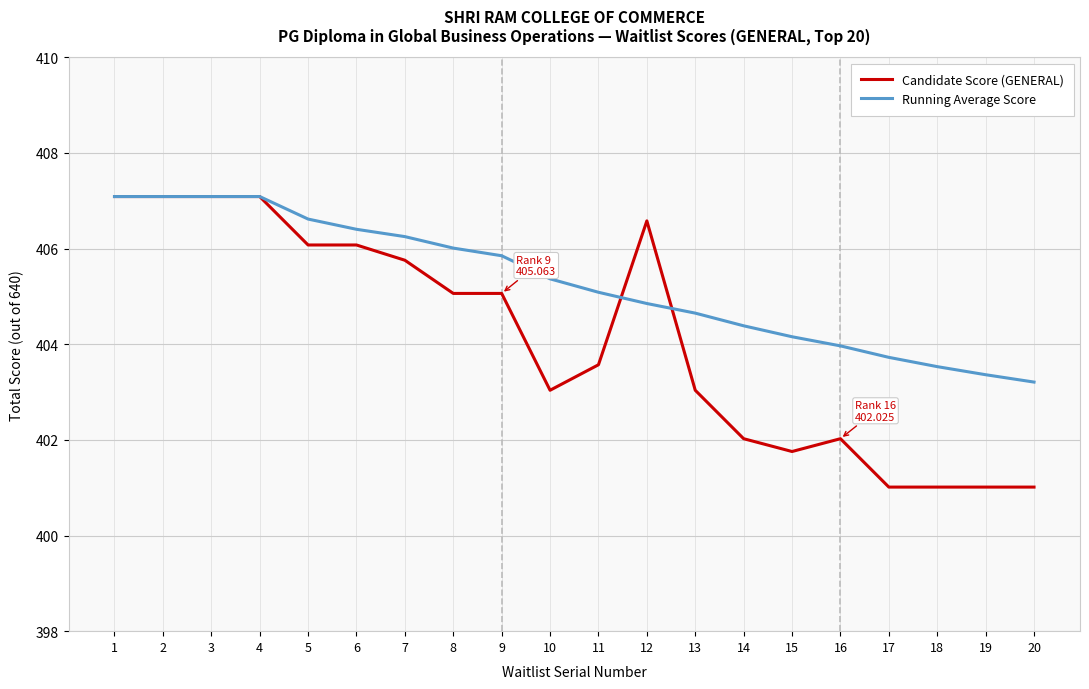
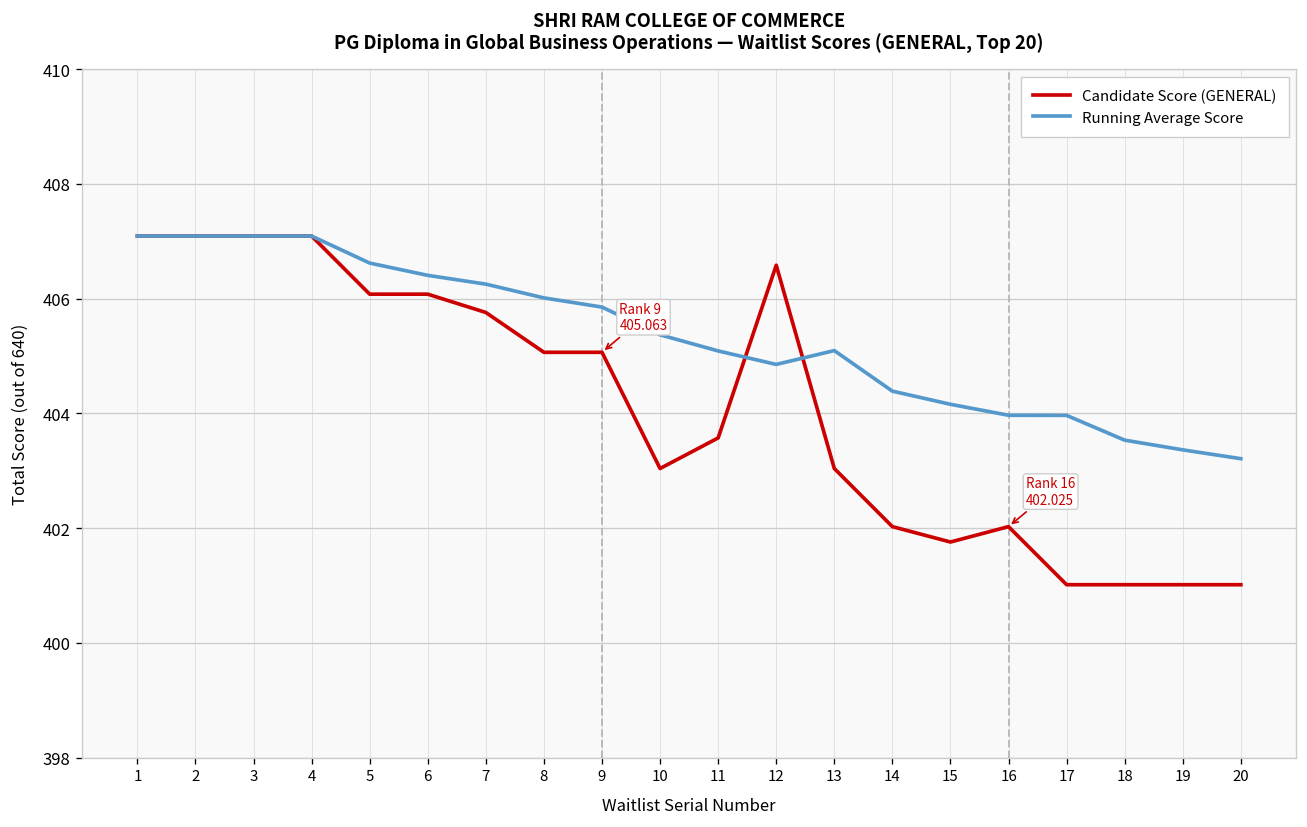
  {
    "Candidate Score (GENERAL)": {
      "5": 406.1,
      "6": 406.1,
      "7": 405.8,
      "8": 405.1,
      "10": 403.0,
      "11": 403.6,
      "12": 406.6,
      "13": 403.0,
      "14": 402.0,
      "15": 401.8,
      "17": 401.0,
      "18": 401.0,
      "19": 401.0,
      "20": 401.0
    },
    "Running Average Score": {
      "5": 406.6,
      "6": 406.4,
      "7": 406.3,
      "8": 406.0,
      "9": 405.9,
      "11": 405.1,
      "12": 404.9,
-     "13": 404.7,
+     "13": 405.1,
      "14": 404.4,
      "15": 404.2,
      "16": 404.0,
-     "17": 403.7,
+     "17": 404.0,
      "18": 403.5,
      "19": 403.4,
      "20": 403.2
    }
  }
